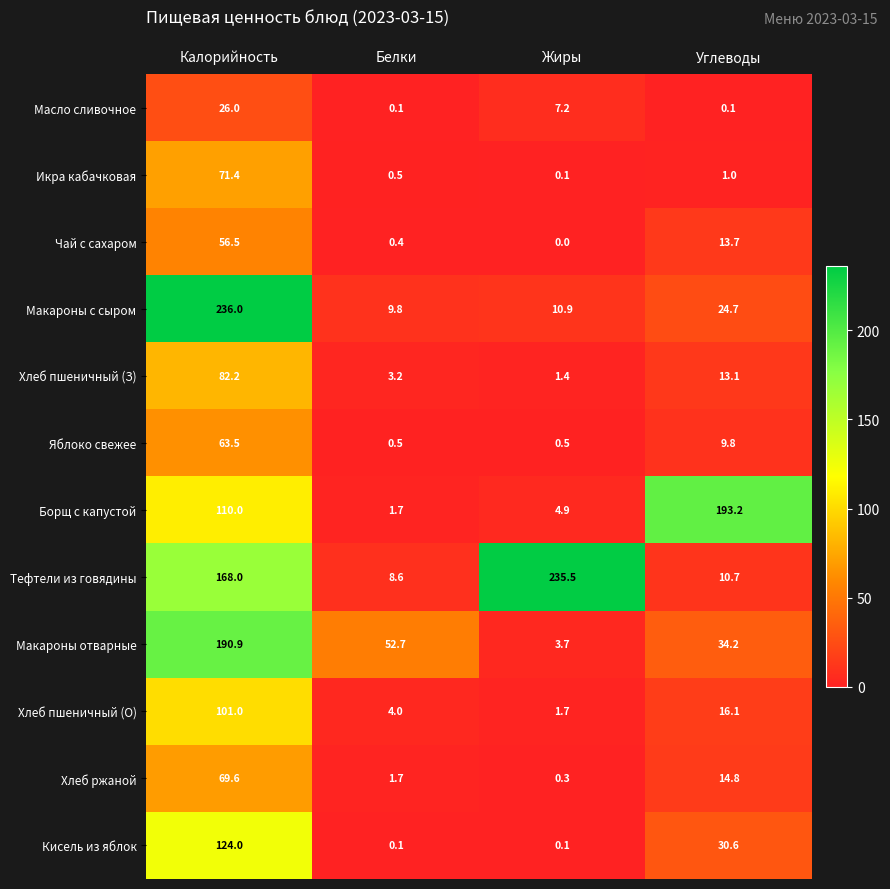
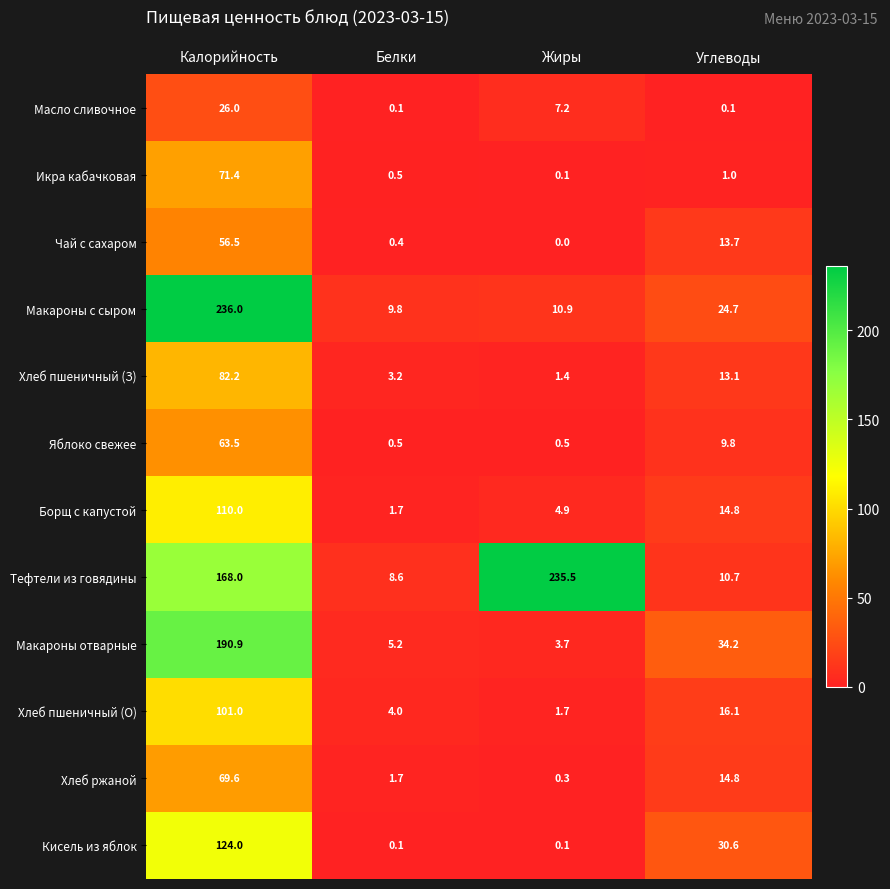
  {
    "Масло сливочное": {
      "Калорийность": 26.0,
      "Белки": 0.1,
      "Жиры": 7.2,
      "Углеводы": 0.1
    },
    "Икра кабачковая": {
      "Калорийность": 71.4,
      "Белки": 0.5,
      "Жиры": 0.1,
      "Углеводы": 1.0
    },
    "Чай с сахаром": {
      "Калорийность": 56.5,
      "Белки": 0.4,
      "Жиры": 0.0,
      "Углеводы": 13.7
    },
    "Макароны с сыром": {
      "Калорийность": 236.0,
      "Белки": 9.8,
      "Жиры": 10.9,
      "Углеводы": 24.7
    },
    "Хлеб пшеничный (З)": {
      "Калорийность": 82.2,
      "Белки": 3.2,
      "Жиры": 1.4,
      "Углеводы": 13.1
    },
    "Яблоко свежее": {
      "Калорийность": 63.5,
      "Белки": 0.5,
      "Жиры": 0.5,
      "Углеводы": 9.8
    },
    "Борщ с капустой": {
      "Калорийность": 110.0,
      "Белки": 1.7,
      "Жиры": 4.9,
-     "Углеводы": 193.2
+     "Углеводы": 14.8
    },
    "Тефтели из говядины": {
      "Калорийность": 168.0,
      "Белки": 8.6,
      "Жиры": 235.5,
      "Углеводы": 10.7
    },
    "Макароны отварные": {
      "Калорийность": 190.9,
-     "Белки": 52.7,
+     "Белки": 5.2,
      "Жиры": 3.7,
      "Углеводы": 34.2
    },
    "Хлеб пшеничный (О)": {
      "Калорийность": 101.0,
      "Белки": 4.0,
      "Жиры": 1.7,
      "Углеводы": 16.1
    },
    "Хлеб ржаной": {
      "Калорийность": 69.6,
      "Белки": 1.7,
      "Жиры": 0.3,
      "Углеводы": 14.8
    },
    "Кисель из яблок": {
      "Калорийность": 124.0,
      "Белки": 0.1,
      "Жиры": 0.1,
      "Углеводы": 30.6
    }
  }
